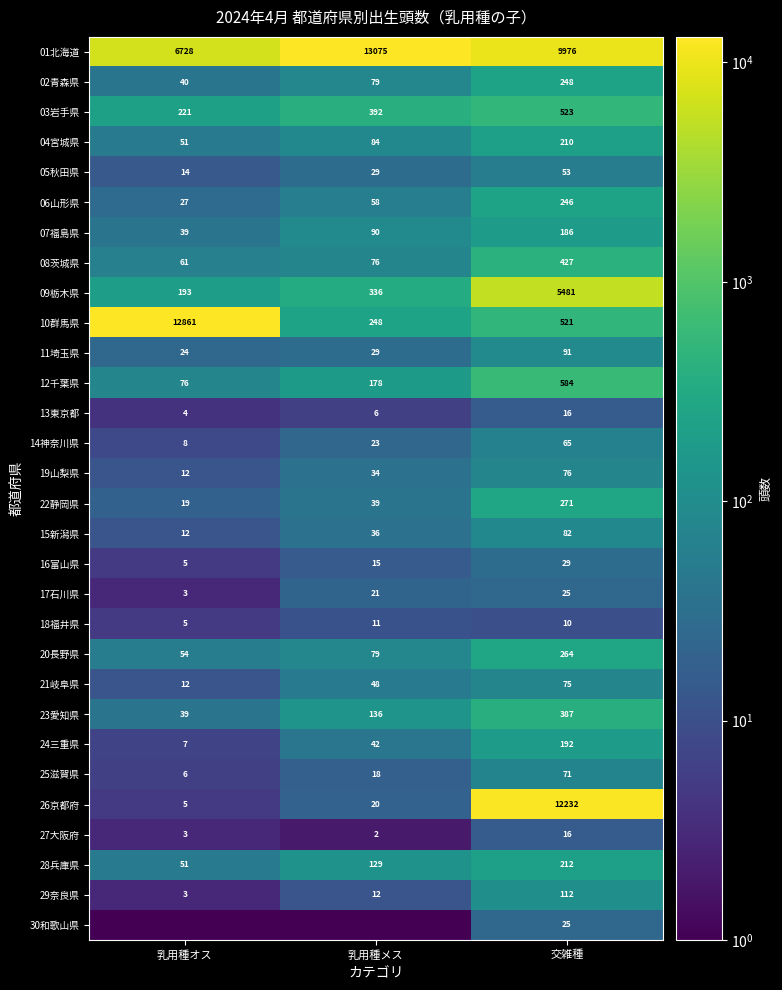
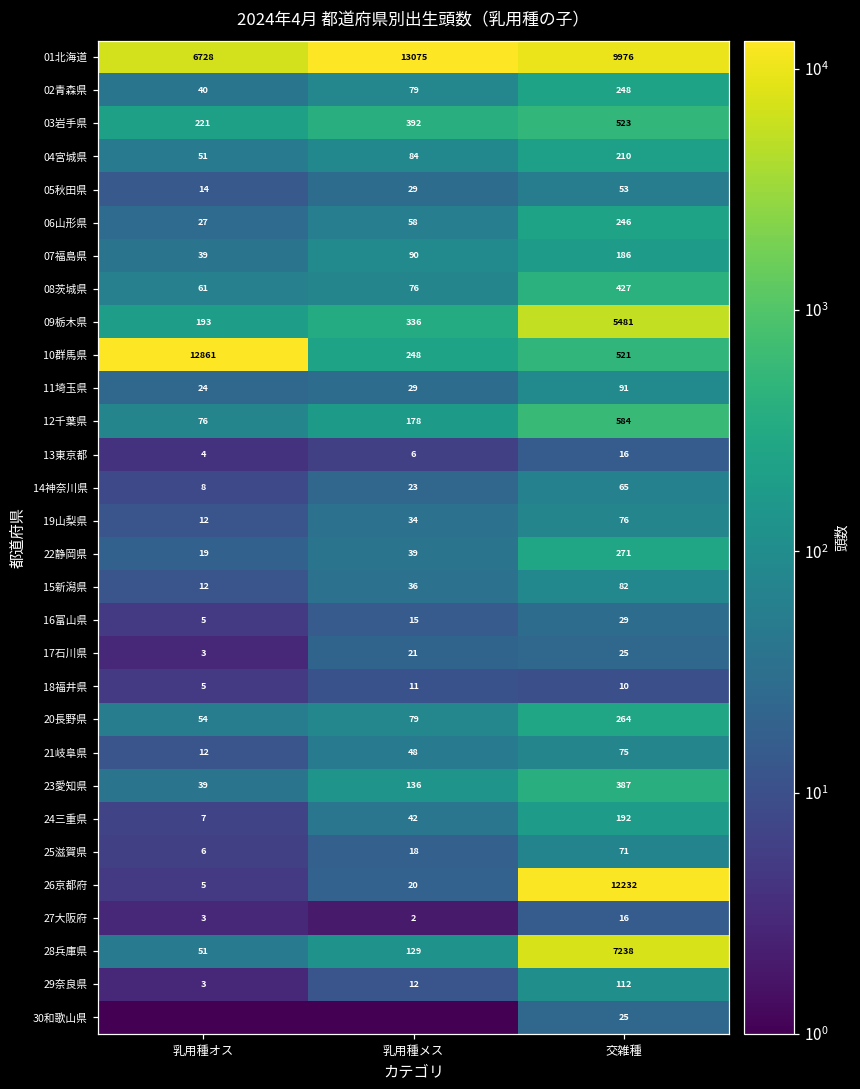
  {
    "01北海道": {
      "乳用種オス": 6728,
      "乳用種メス": 13075,
      "交雑種": 9976
    },
    "02青森県": {
      "乳用種オス": 40,
      "乳用種メス": 79,
      "交雑種": 248
    },
    "03岩手県": {
      "乳用種オス": 221,
      "乳用種メス": 392,
      "交雑種": 523
    },
    "04宮城県": {
      "乳用種オス": 51,
      "乳用種メス": 84,
      "交雑種": 210
    },
    "05秋田県": {
      "乳用種オス": 14,
      "乳用種メス": 29,
      "交雑種": 53
    },
    "06山形県": {
      "乳用種オス": 27,
      "乳用種メス": 58,
      "交雑種": 246
    },
    "07福島県": {
      "乳用種オス": 39,
      "乳用種メス": 90,
      "交雑種": 186
    },
    "08茨城県": {
      "乳用種オス": 61,
      "乳用種メス": 76,
      "交雑種": 427
    },
    "09栃木県": {
      "乳用種オス": 193,
      "乳用種メス": 336,
      "交雑種": 5481
    },
    "10群馬県": {
      "乳用種オス": 12861,
      "乳用種メス": 248,
      "交雑種": 521
    },
    "11埼玉県": {
      "乳用種オス": 24,
      "乳用種メス": 29,
      "交雑種": 91
    },
    "12千葉県": {
      "乳用種オス": 76,
      "乳用種メス": 178,
      "交雑種": 584
    },
    "13東京都": {
      "乳用種オス": 4,
      "乳用種メス": 6,
      "交雑種": 16
    },
    "14神奈川県": {
      "乳用種オス": 8,
      "乳用種メス": 23,
      "交雑種": 65
    },
    "19山梨県": {
      "乳用種オス": 12,
      "乳用種メス": 34,
      "交雑種": 76
    },
    "22静岡県": {
      "乳用種オス": 19,
      "乳用種メス": 39,
      "交雑種": 271
    },
    "15新潟県": {
      "乳用種オス": 12,
      "乳用種メス": 36,
      "交雑種": 82
    },
    "16富山県": {
      "乳用種オス": 5,
      "乳用種メス": 15,
      "交雑種": 29
    },
    "17石川県": {
      "乳用種オス": 3,
      "乳用種メス": 21,
      "交雑種": 25
    },
    "18福井県": {
      "乳用種オス": 5,
      "乳用種メス": 11,
      "交雑種": 10
    },
    "20長野県": {
      "乳用種オス": 54,
      "乳用種メス": 79,
      "交雑種": 264
    },
    "21岐阜県": {
      "乳用種オス": 12,
      "乳用種メス": 48,
      "交雑種": 75
    },
    "23愛知県": {
      "乳用種オス": 39,
      "乳用種メス": 136,
      "交雑種": 387
    },
    "24三重県": {
      "乳用種オス": 7,
      "乳用種メス": 42,
      "交雑種": 192
    },
    "25滋賀県": {
      "乳用種オス": 6,
      "乳用種メス": 18,
      "交雑種": 71
    },
    "26京都府": {
      "乳用種オス": 5,
      "乳用種メス": 20,
      "交雑種": 12232
    },
    "27大阪府": {
      "乳用種オス": 3,
      "乳用種メス": 2,
      "交雑種": 16
    },
    "28兵庫県": {
      "乳用種オス": 51,
      "乳用種メス": 129,
-     "交雑種": 212
+     "交雑種": 7238
    },
    "29奈良県": {
      "乳用種オス": 3,
      "乳用種メス": 12,
      "交雑種": 112
    },
    "30和歌山県": {
      "交雑種": 25
    }
  }
